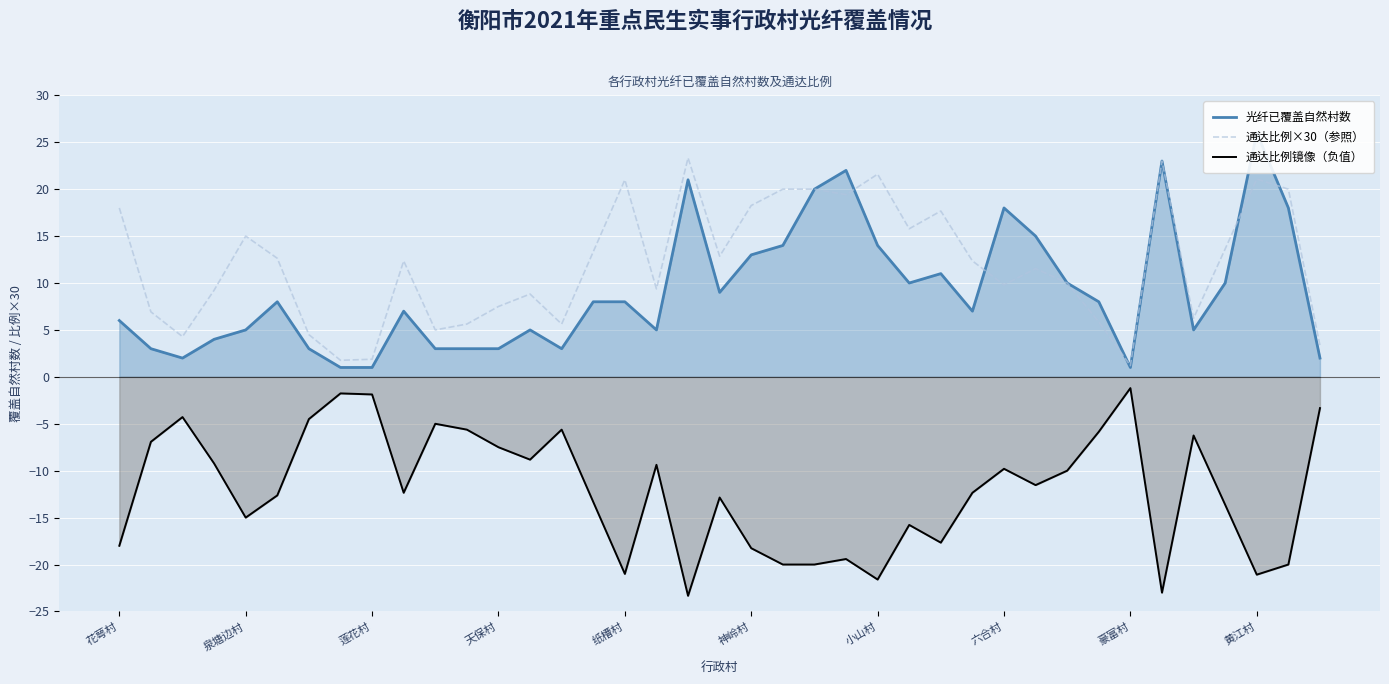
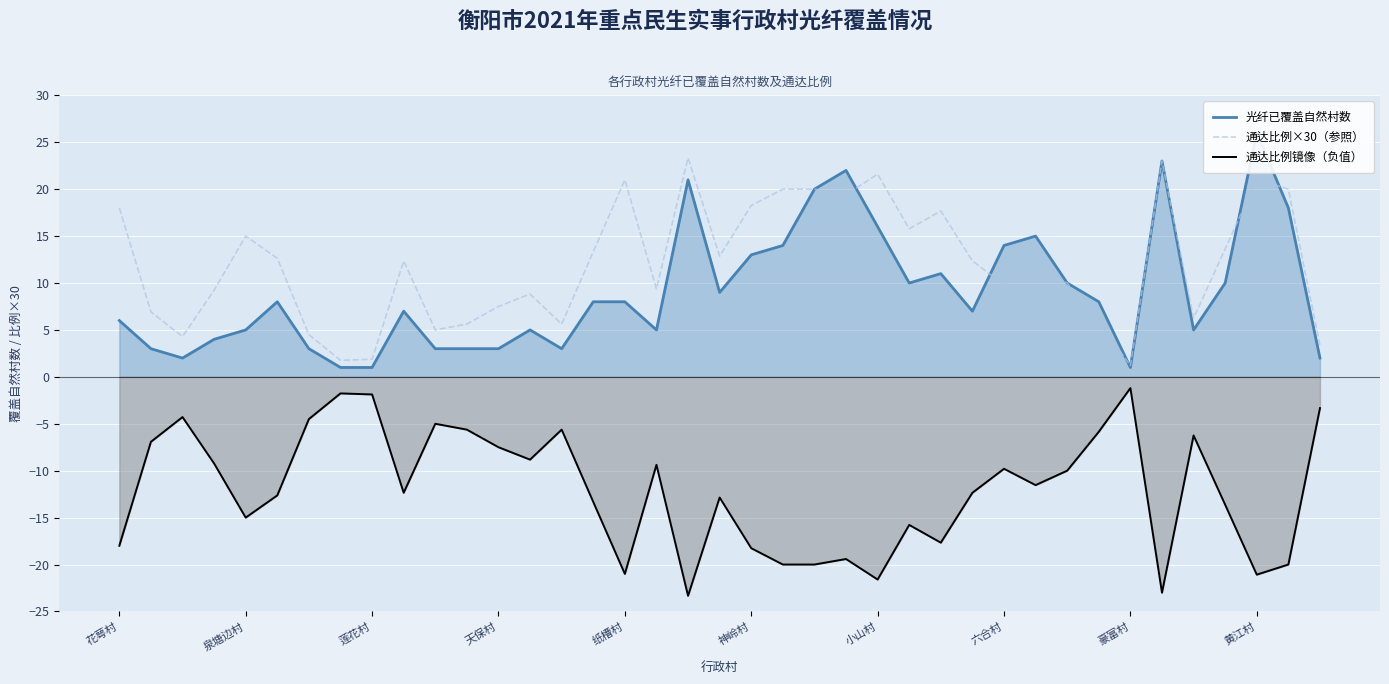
  {
    "光纤已覆盖自然村数": {
      "花萼村": 6,
      "泉塘边村": 5,
      "莲花村": 1,
      "天保村": 3,
      "纸槽村": 8,
      "神岭村": 13,
-     "小山村": 14,
-     "六合村": 18
+     "小山村": 16,
+     "六合村": 14
    },
    "通达比例×30（参照）": {
      "花萼村": 18,
      "泉塘边村": 15,
      "莲花村": 2,
      "天保村": 8,
      "纸槽村": 21,
      "神岭村": 18,
      "小山村": 22,
      "六合村": 10,
      "黄江村": 21
    },
    "通达比例镜像（负值）": {
      "花萼村": -18,
      "泉塘边村": -15,
      "莲花村": -2,
      "天保村": -8,
      "纸槽村": -21,
      "神岭村": -18,
      "小山村": -22,
      "六合村": -10,
      "豪富村": -1,
      "黄江村": -21
    }
  }
